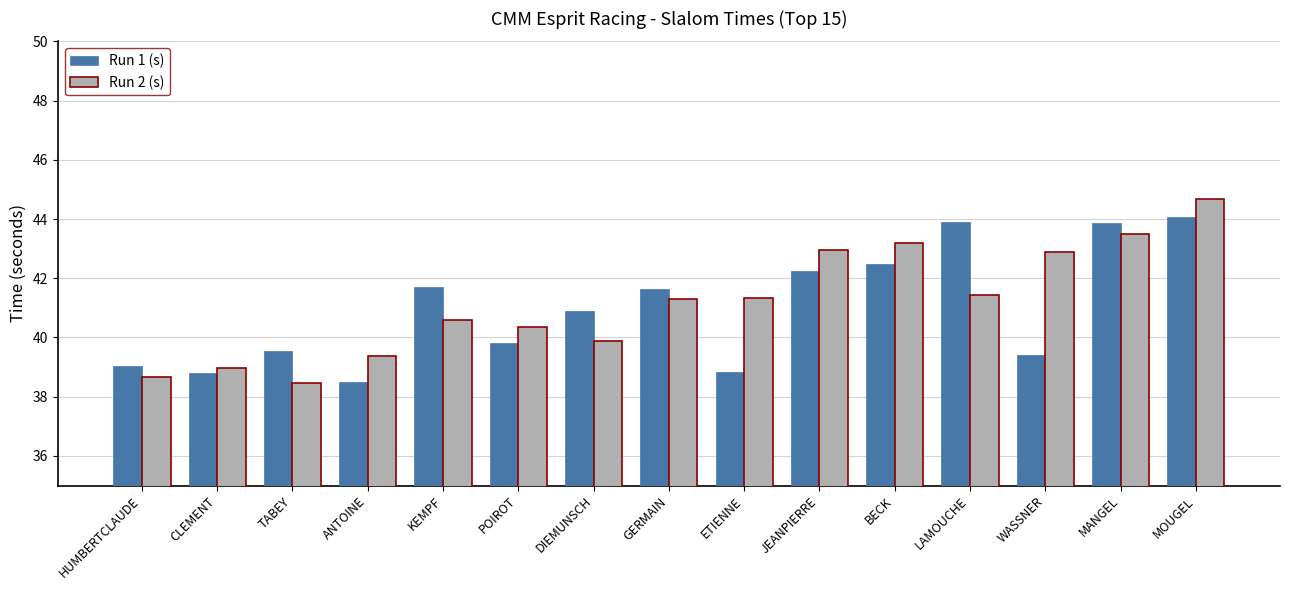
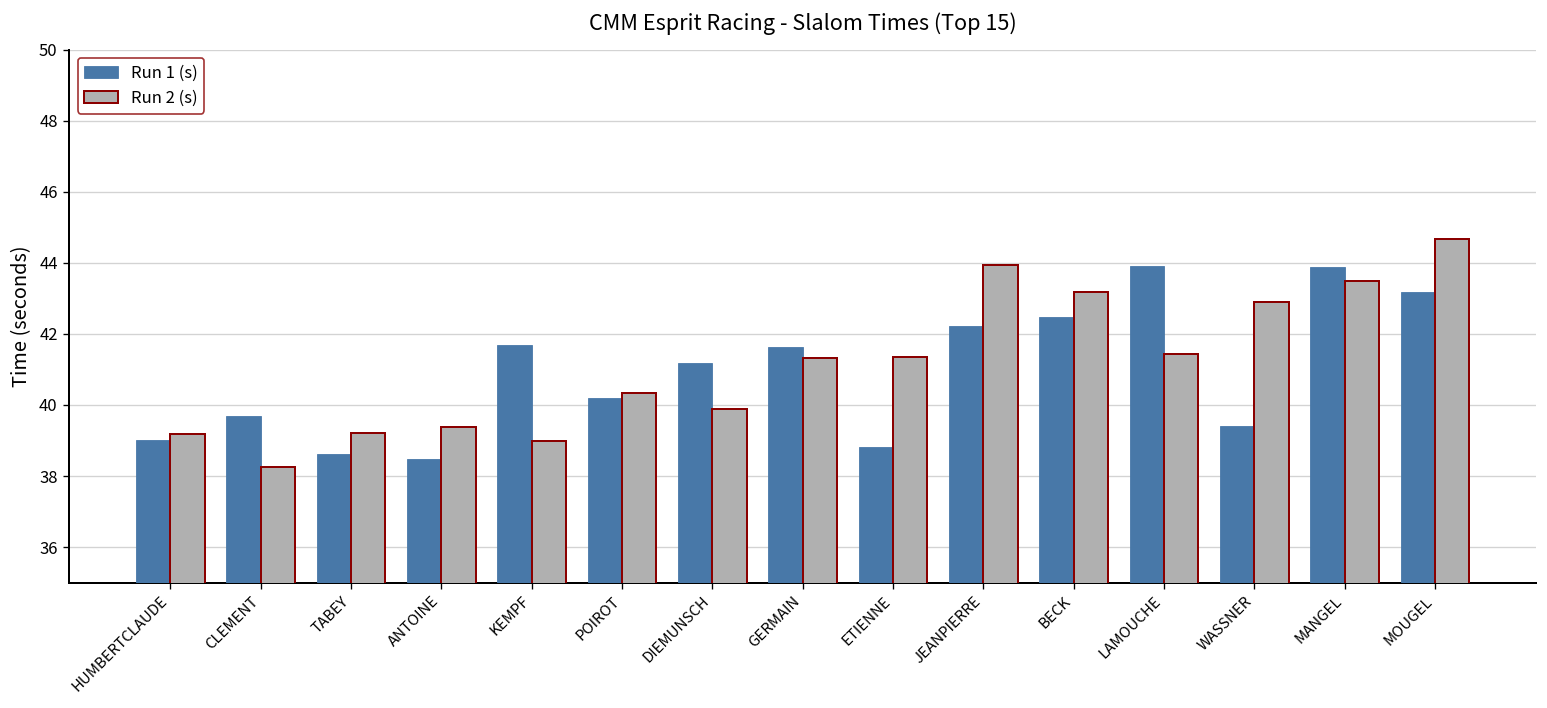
  {
    "Run 1 (s)": {
      "HUMBERTCLAUDE": 39.0,
-     "CLEMENT": 38.8,
-     "TABEY": 39.5,
+     "CLEMENT": 39.7,
+     "TABEY": 38.6,
      "ANTOINE": 38.5,
      "KEMPF": 41.7,
-     "POIROT": 39.8,
-     "DIEMUNSCH": 40.9,
+     "POIROT": 40.2,
+     "DIEMUNSCH": 41.2,
      "GERMAIN": 41.6,
      "ETIENNE": 38.8,
      "JEANPIERRE": 42.2,
      "BECK": 42.5,
      "LAMOUCHE": 43.9,
      "WASSNER": 39.4,
      "MANGEL": 43.9,
-     "MOUGEL": 44.1
+     "MOUGEL": 43.2
    },
    "Run 2 (s)": {
-     "HUMBERTCLAUDE": 38.7,
-     "CLEMENT": 39.0,
-     "TABEY": 38.5,
+     "HUMBERTCLAUDE": 39.2,
+     "CLEMENT": 38.3,
+     "TABEY": 39.2,
      "ANTOINE": 39.4,
-     "KEMPF": 40.6,
+     "KEMPF": 39.0,
      "POIROT": 40.3,
      "DIEMUNSCH": 39.9,
      "GERMAIN": 41.3,
      "ETIENNE": 41.3,
-     "JEANPIERRE": 43.0,
+     "JEANPIERRE": 43.9,
      "BECK": 43.2,
      "LAMOUCHE": 41.4,
      "WASSNER": 42.9,
      "MANGEL": 43.5,
      "MOUGEL": 44.7
    }
  }
